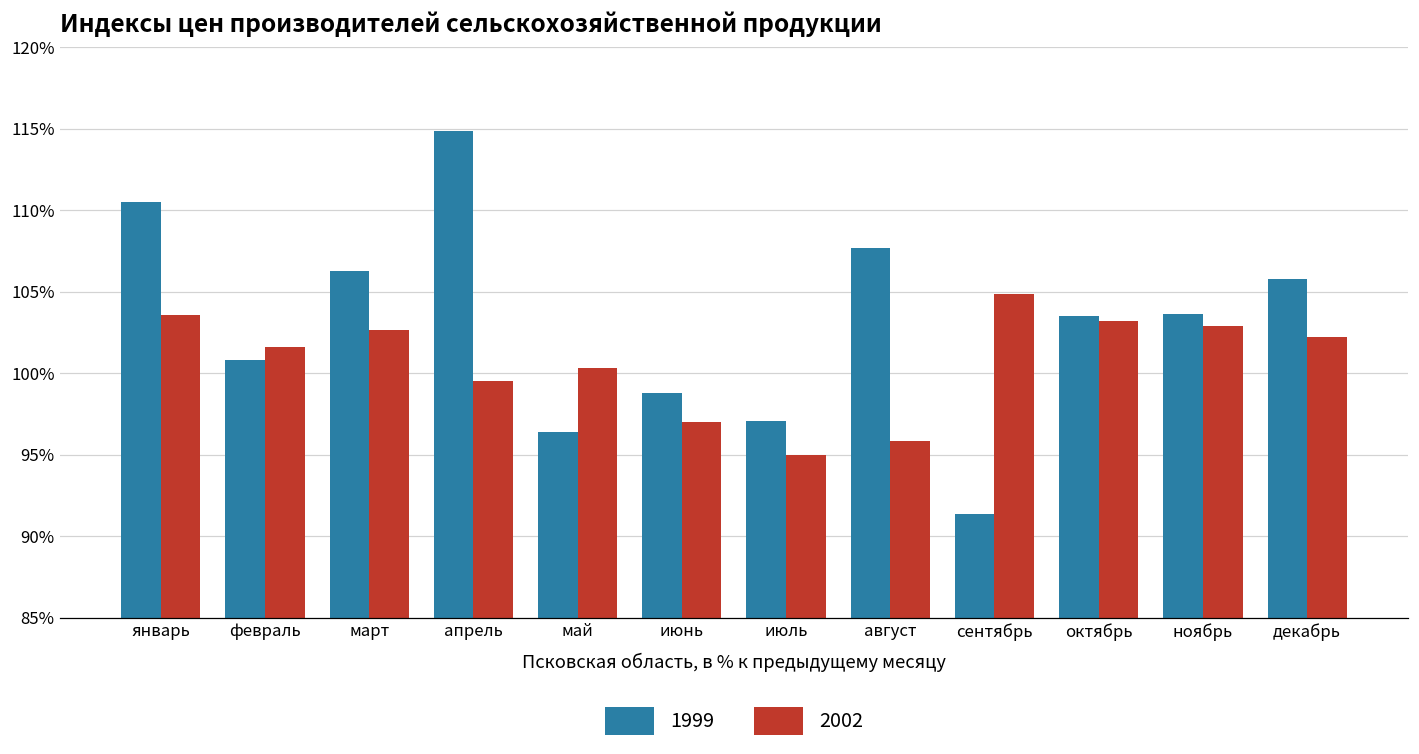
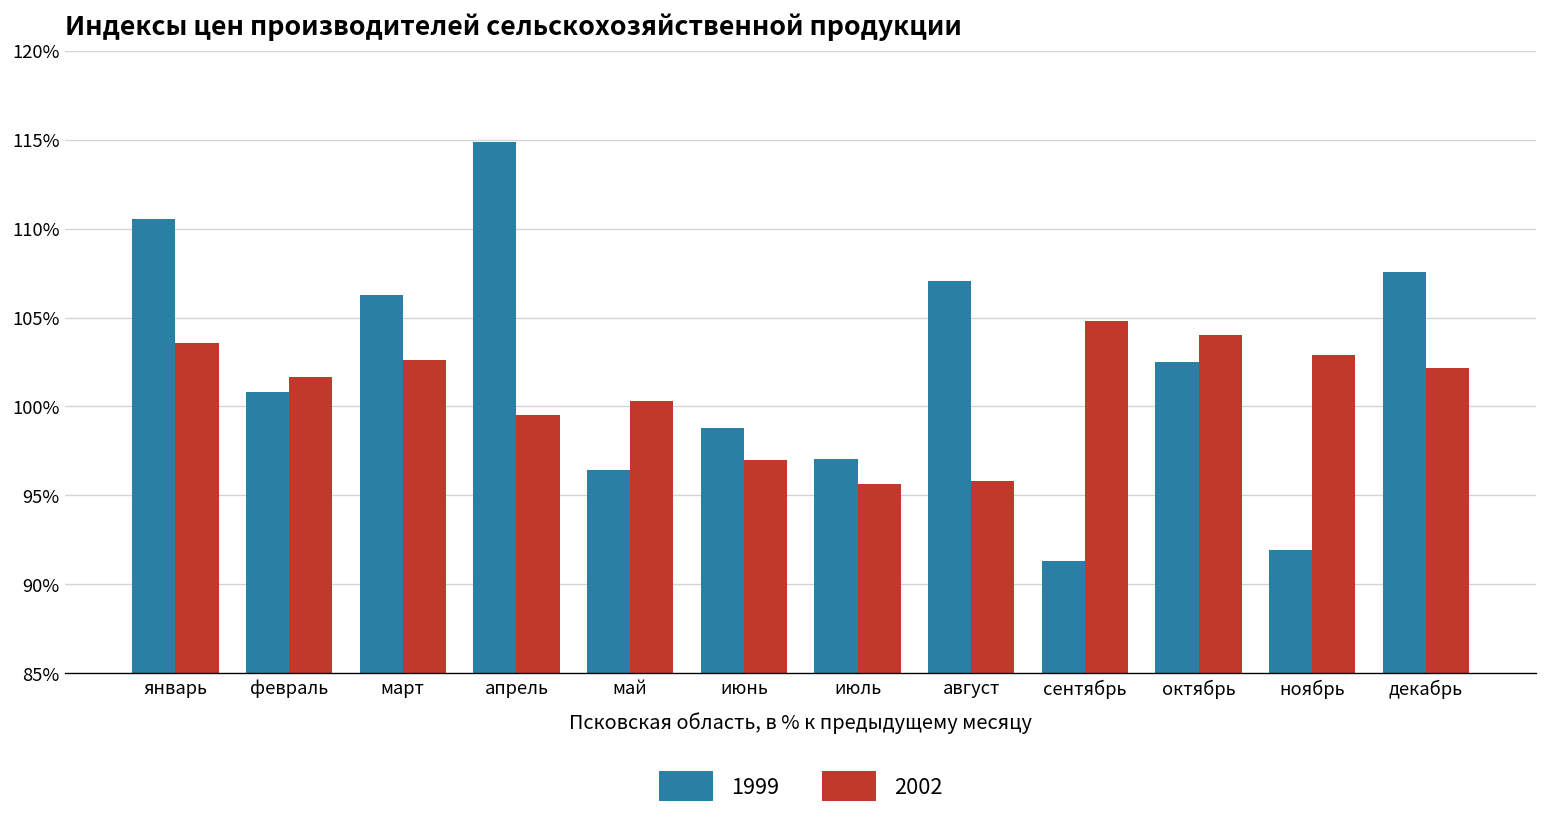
  {
    "1999": {
      "январь": "110.5%",
      "февраль": "100.8%",
      "март": "106.3%",
      "апрель": "114.9%",
      "май": "96.4%",
      "июнь": "98.8%",
      "июль": "97.1%",
-     "август": "107.7%",
+     "август": "107.1%",
      "сентябрь": "91.3%",
-     "октябрь": "103.5%",
-     "ноябрь": "103.6%",
-     "декабрь": "105.8%"
+     "октябрь": "102.5%",
+     "ноябрь": "91.9%",
+     "декабрь": "107.6%"
    },
    "2002": {
      "январь": "103.5%",
      "февраль": "101.6%",
      "март": "102.6%",
      "апрель": "99.5%",
      "май": "100.3%",
      "июнь": "97.0%",
-     "июль": "95.0%",
+     "июль": "95.7%",
      "август": "95.8%",
      "сентябрь": "104.8%",
-     "октябрь": "103.2%",
+     "октябрь": "104.0%",
      "ноябрь": "102.9%",
      "декабрь": "102.2%"
    }
  }
